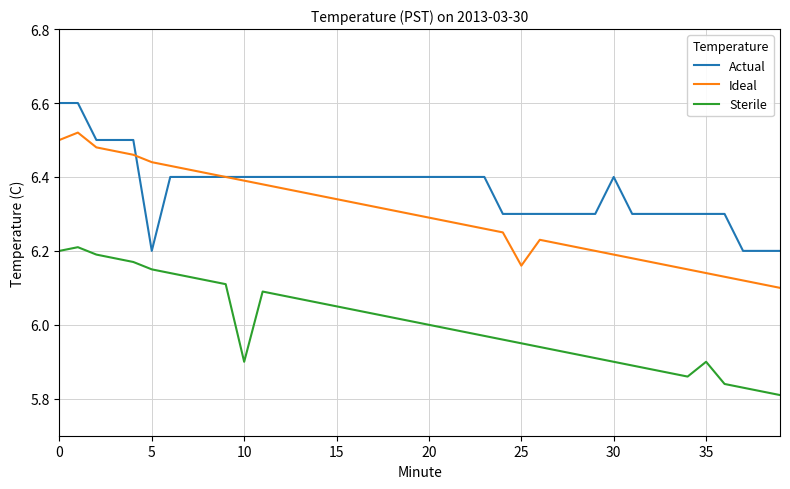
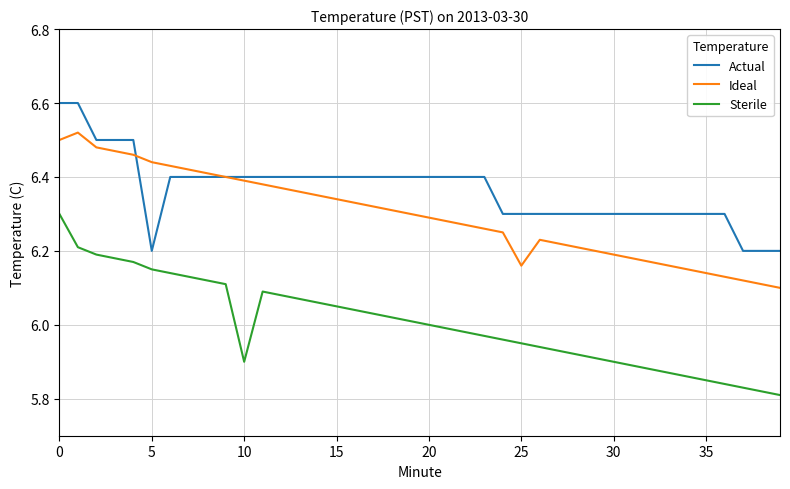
  {
    "Actual": {
      "0": 6.6,
      "5": 6.2,
      "10": 6.4,
      "15": 6.4,
      "20": 6.4,
      "25": 6.3,
-     "30": 6.4,
+     "30": 6.3,
      "35": 6.3
    },
    "Ideal": {
      "0": 6.50,
      "5": 6.44,
      "10": 6.39,
      "15": 6.34,
      "20": 6.29,
      "25": 6.16,
      "30": 6.19,
      "35": 6.14
    },
    "Sterile": {
-     "0": 6.2,
+     "0": 6.3,
      "5": 6.15,
      "10": 5.90,
      "15": 6.05,
      "20": 6.00,
      "25": 5.95,
      "30": 5.90,
-     "35": 5.90
+     "35": 5.85
    }
  }
